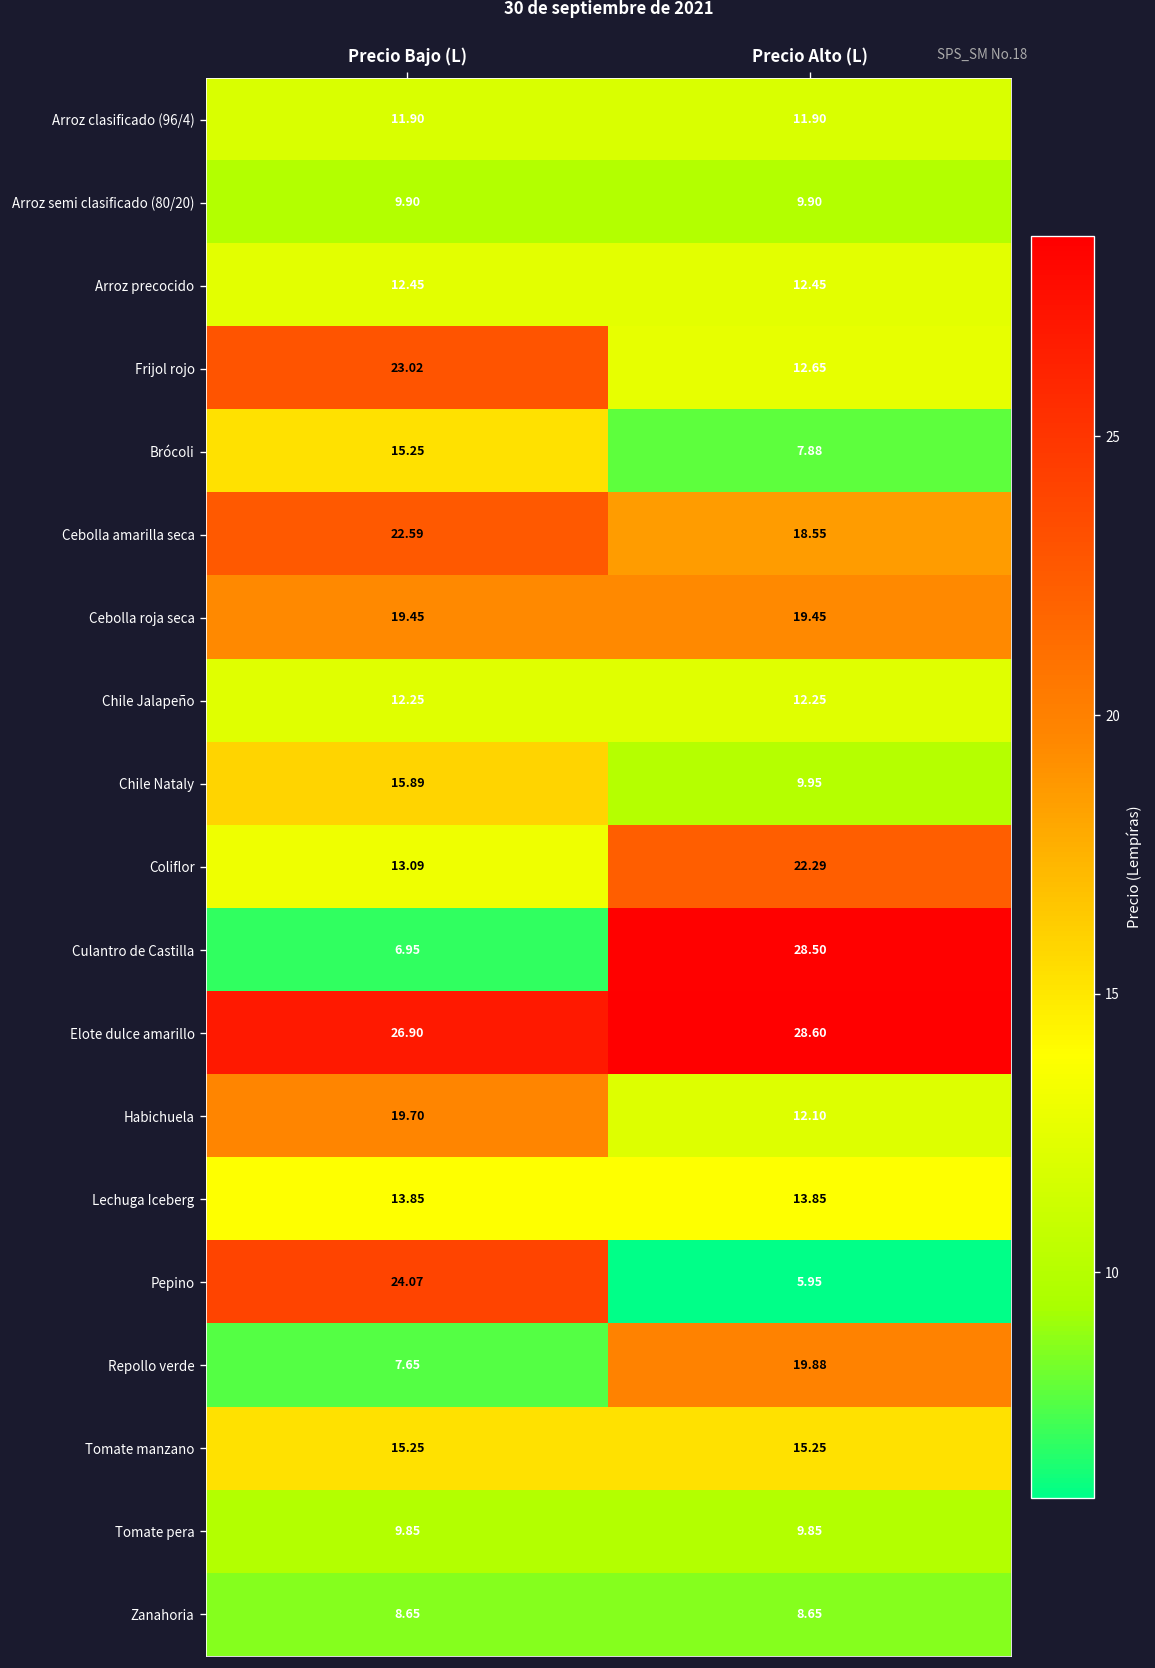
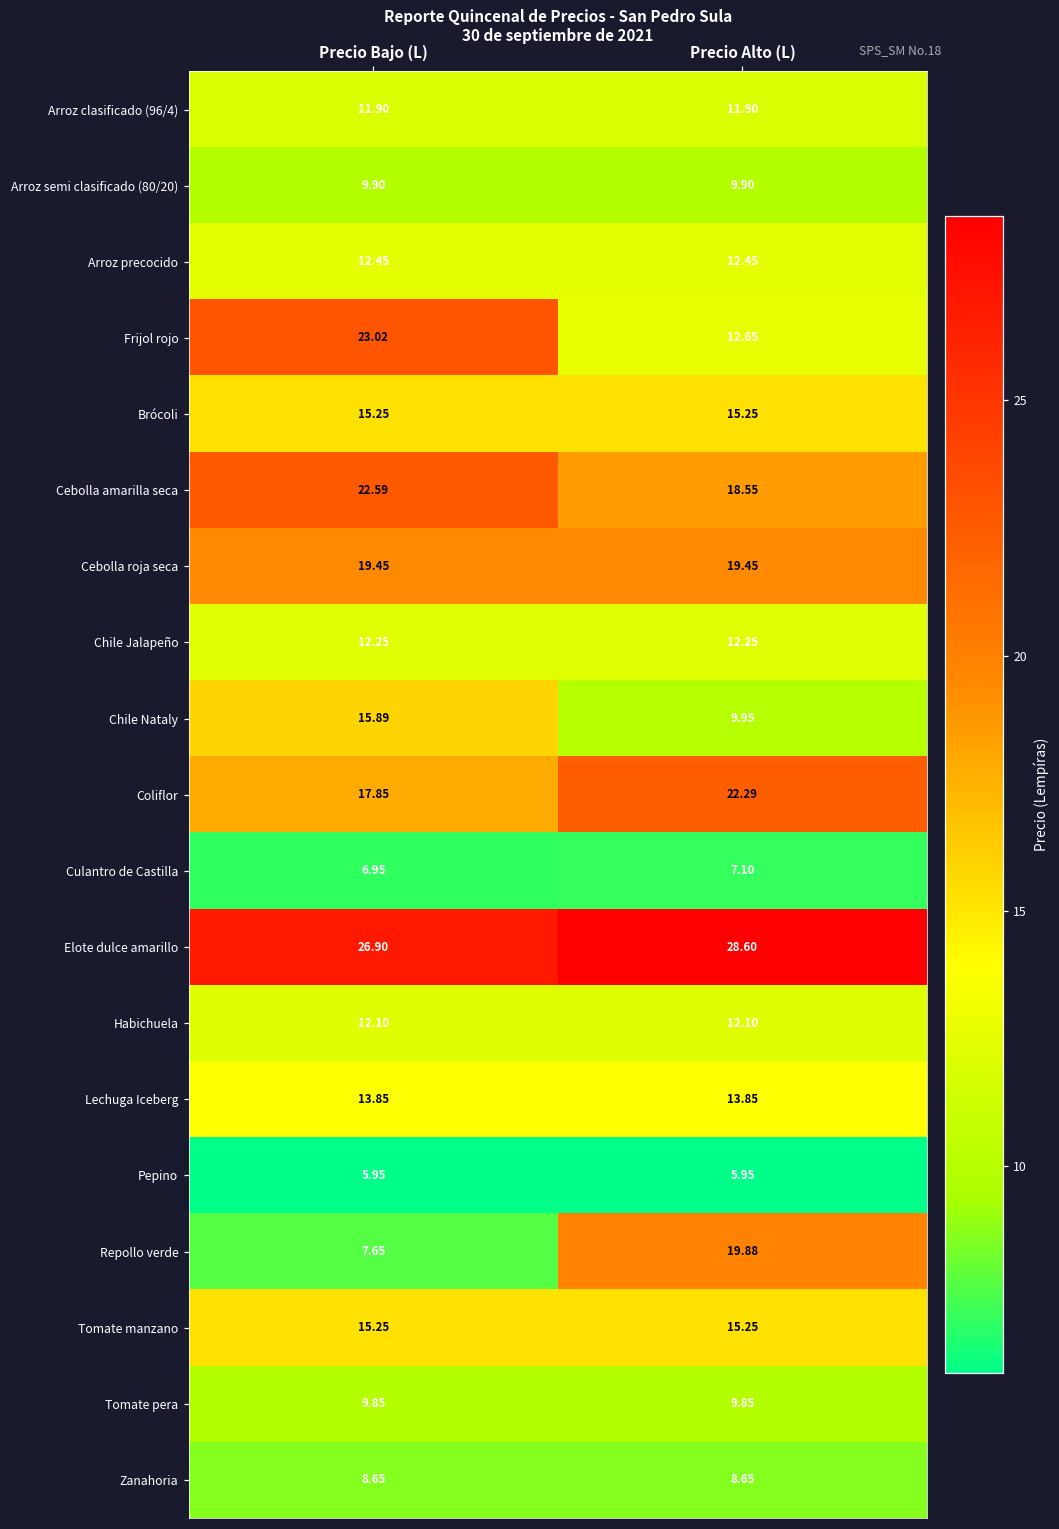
  {
    "Arroz clasificado (96/4)": {
      "Precio Bajo (L)": 11.90,
      "Precio Alto (L)": 11.90
    },
    "Arroz semi clasificado (80/20)": {
      "Precio Bajo (L)": 9.90,
      "Precio Alto (L)": 9.90
    },
    "Arroz precocido": {
      "Precio Bajo (L)": 12.45,
      "Precio Alto (L)": 12.45
    },
    "Frijol rojo": {
      "Precio Bajo (L)": 23.02,
      "Precio Alto (L)": 12.65
    },
    "Brócoli": {
      "Precio Bajo (L)": 15.25,
-     "Precio Alto (L)": 7.88
+     "Precio Alto (L)": 15.25
    },
    "Cebolla amarilla seca": {
      "Precio Bajo (L)": 22.59,
      "Precio Alto (L)": 18.55
    },
    "Cebolla roja seca": {
      "Precio Bajo (L)": 19.45,
      "Precio Alto (L)": 19.45
    },
    "Chile Jalapeño": {
      "Precio Bajo (L)": 12.25,
      "Precio Alto (L)": 12.25
    },
    "Chile Nataly": {
      "Precio Bajo (L)": 15.89,
      "Precio Alto (L)": 9.95
    },
    "Coliflor": {
-     "Precio Bajo (L)": 13.09,
+     "Precio Bajo (L)": 17.85,
      "Precio Alto (L)": 22.29
    },
    "Culantro de Castilla": {
      "Precio Bajo (L)": 6.95,
-     "Precio Alto (L)": 28.50
+     "Precio Alto (L)": 7.10
    },
    "Elote dulce amarillo": {
      "Precio Bajo (L)": 26.90,
      "Precio Alto (L)": 28.60
    },
    "Habichuela": {
-     "Precio Bajo (L)": 19.70,
+     "Precio Bajo (L)": 12.10,
      "Precio Alto (L)": 12.10
    },
    "Lechuga Iceberg": {
      "Precio Bajo (L)": 13.85,
      "Precio Alto (L)": 13.85
    },
    "Pepino": {
-     "Precio Bajo (L)": 24.07,
+     "Precio Bajo (L)": 5.95,
      "Precio Alto (L)": 5.95
    },
    "Repollo verde": {
      "Precio Bajo (L)": 7.65,
      "Precio Alto (L)": 19.88
    },
    "Tomate manzano": {
      "Precio Bajo (L)": 15.25,
      "Precio Alto (L)": 15.25
    },
    "Tomate pera": {
      "Precio Bajo (L)": 9.85,
      "Precio Alto (L)": 9.85
    },
    "Zanahoria": {
      "Precio Bajo (L)": 8.65,
      "Precio Alto (L)": 8.65
    }
  }
